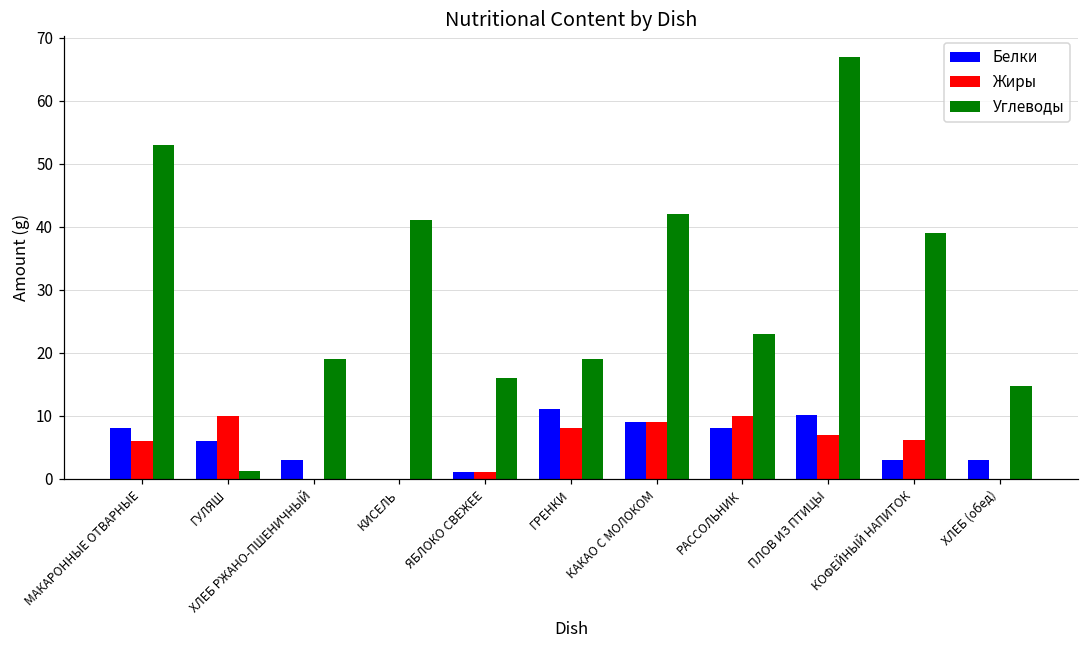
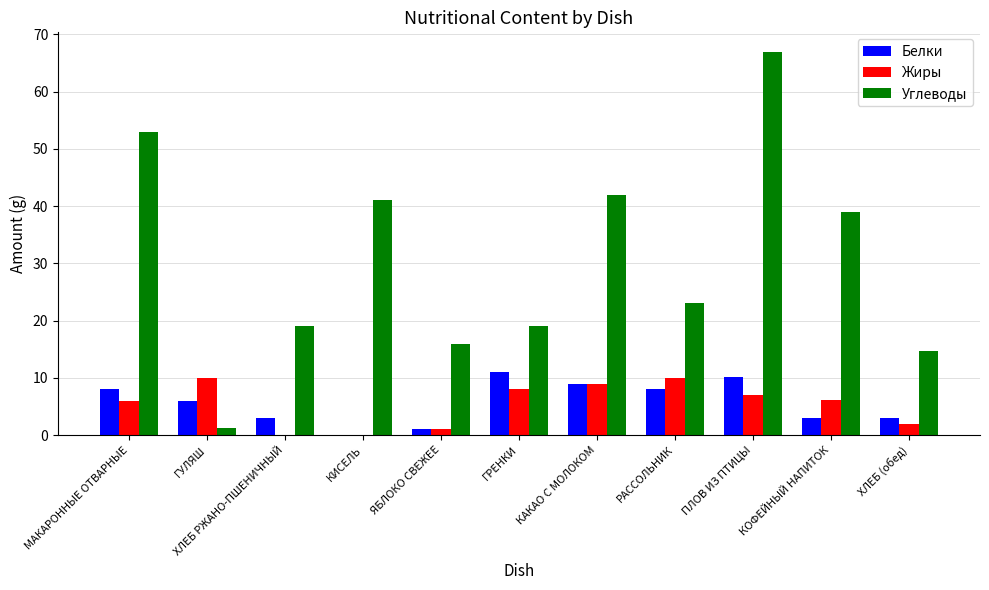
  {
    "Белки": {
      "МАКАРОННЫЕ ОТВАРНЫЕ": 8,
      "ГУЛЯШ": 6,
      "ХЛЕБ РЖАНО-ПШЕНИЧНЫЙ": 3,
      "КИСЕЛЬ": 0,
      "ЯБЛОКО СВЕЖЕЕ": 1,
      "ГРЕНКИ": 11,
      "КАКАО С МОЛОКОМ": 9,
      "РАССОЛЬНИК": 8,
      "ПЛОВ ИЗ ПТИЦЫ": 10,
      "КОФЕЙНЫЙ НАПИТОК": 3,
      "ХЛЕБ (обед)": 3
    },
    "Жиры": {
      "МАКАРОННЫЕ ОТВАРНЫЕ": 6,
      "ГУЛЯШ": 10,
      "ХЛЕБ РЖАНО-ПШЕНИЧНЫЙ": 0,
      "КИСЕЛЬ": 0,
      "ЯБЛОКО СВЕЖЕЕ": 1,
      "ГРЕНКИ": 8,
      "КАКАО С МОЛОКОМ": 9,
      "РАССОЛЬНИК": 10,
      "ПЛОВ ИЗ ПТИЦЫ": 7,
      "КОФЕЙНЫЙ НАПИТОК": 6,
-     "ХЛЕБ (обед)": 0
+     "ХЛЕБ (обед)": 2
    },
    "Углеводы": {
      "МАКАРОННЫЕ ОТВАРНЫЕ": 53,
      "ГУЛЯШ": 1,
      "ХЛЕБ РЖАНО-ПШЕНИЧНЫЙ": 19,
      "КИСЕЛЬ": 41,
      "ЯБЛОКО СВЕЖЕЕ": 16,
      "ГРЕНКИ": 19,
      "КАКАО С МОЛОКОМ": 42,
      "РАССОЛЬНИК": 23,
      "ПЛОВ ИЗ ПТИЦЫ": 67,
      "КОФЕЙНЫЙ НАПИТОК": 39,
      "ХЛЕБ (обед)": 15
    }
  }
